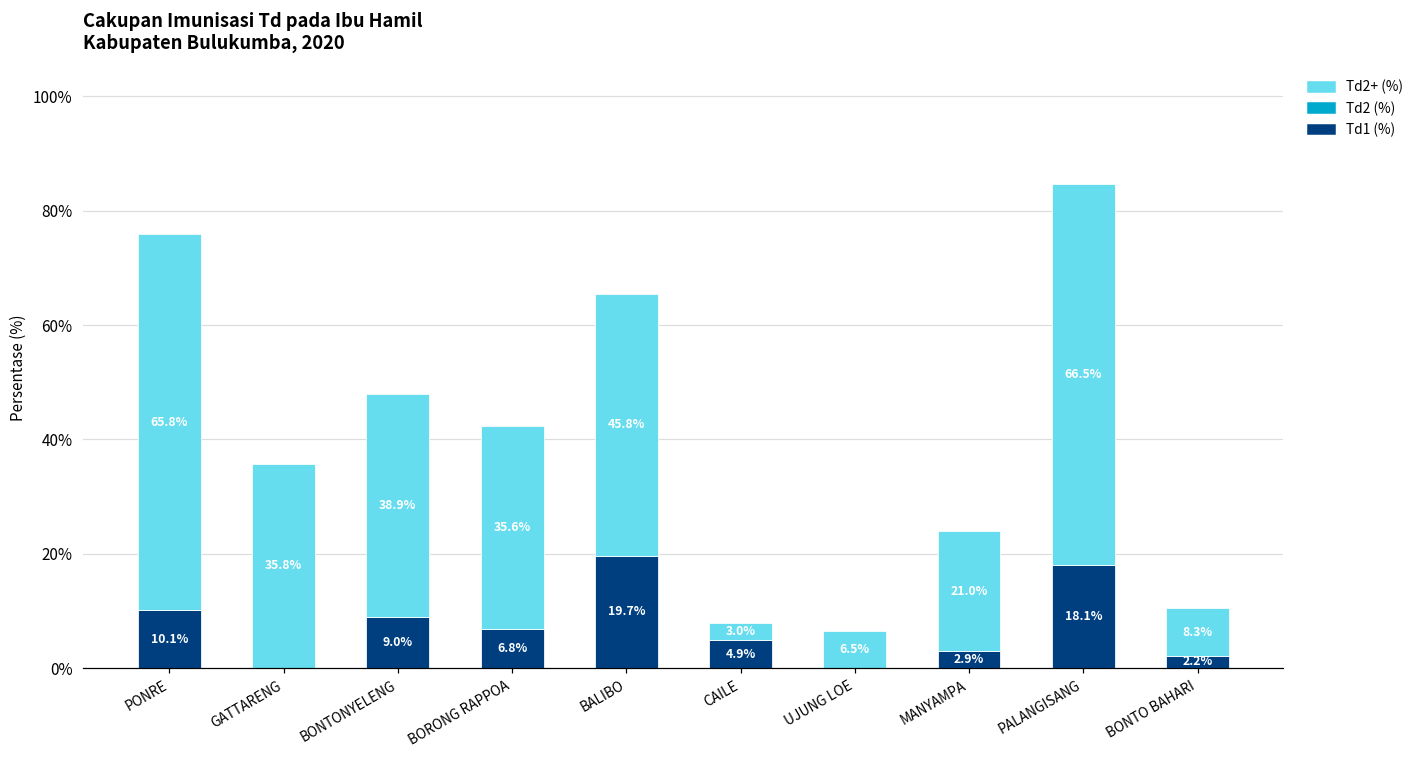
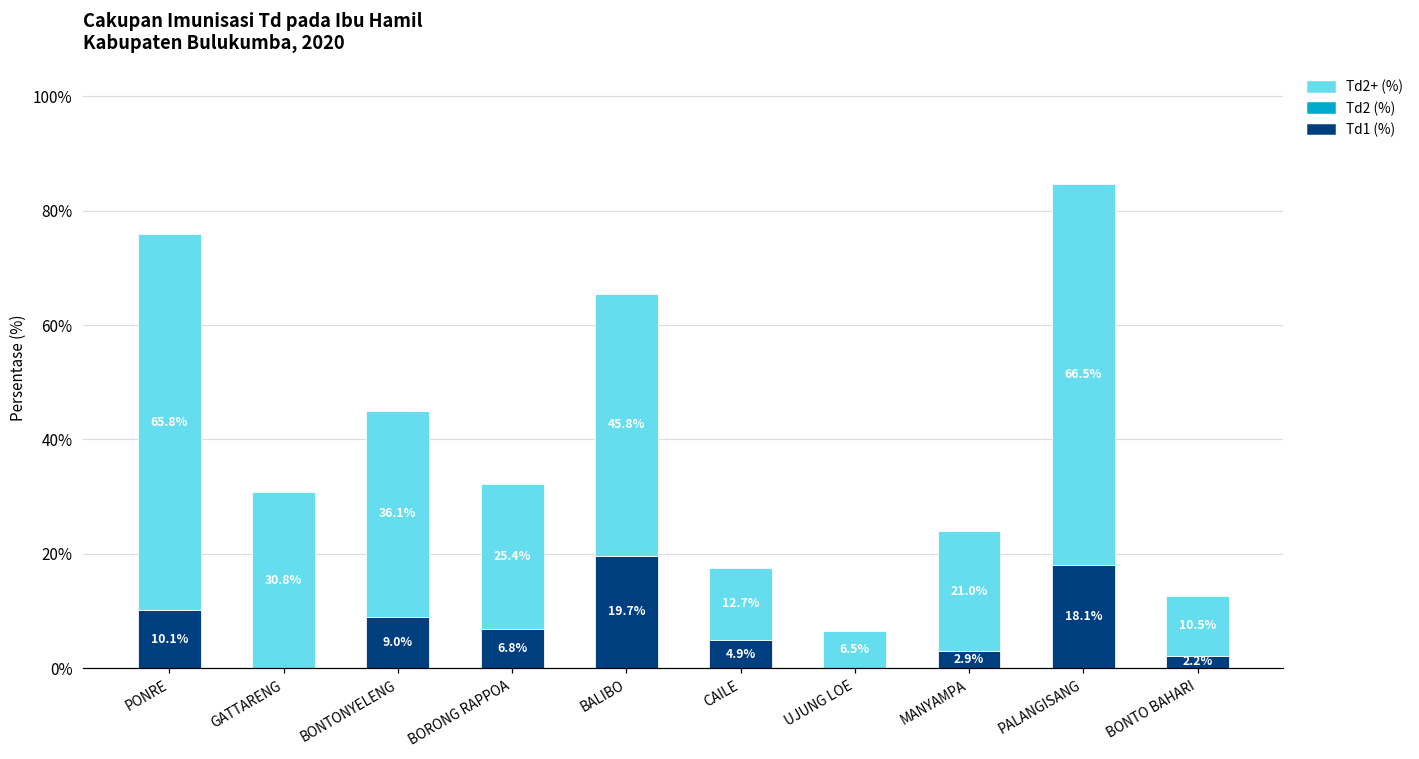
  {
    "Td2 (%)": {
      "PONRE": "10.1%",
      "BONTONYELENG": "9.0%",
      "BORONG RAPPOA": "6.8%",
      "BALIBO": "19.7%",
      "CAILE": "4.9%",
      "MANYAMPA": "2.9%",
      "PALANGISANG": "18.1%",
      "BONTO BAHARI": "2.2%"
    },
    "Td2+ (%)": {
      "PONRE": "65.8%",
-     "GATTARENG": "35.8%",
-     "BONTONYELENG": "38.9%",
-     "BORONG RAPPOA": "35.6%",
+     "GATTARENG": "30.8%",
+     "BONTONYELENG": "36.1%",
+     "BORONG RAPPOA": "25.4%",
      "BALIBO": "45.8%",
-     "CAILE": "3.0%",
+     "CAILE": "12.7%",
      "UJUNG LOE": "6.5%",
      "MANYAMPA": "21.0%",
      "PALANGISANG": "66.5%",
-     "BONTO BAHARI": "8.3%"
+     "BONTO BAHARI": "10.5%"
    }
  }
